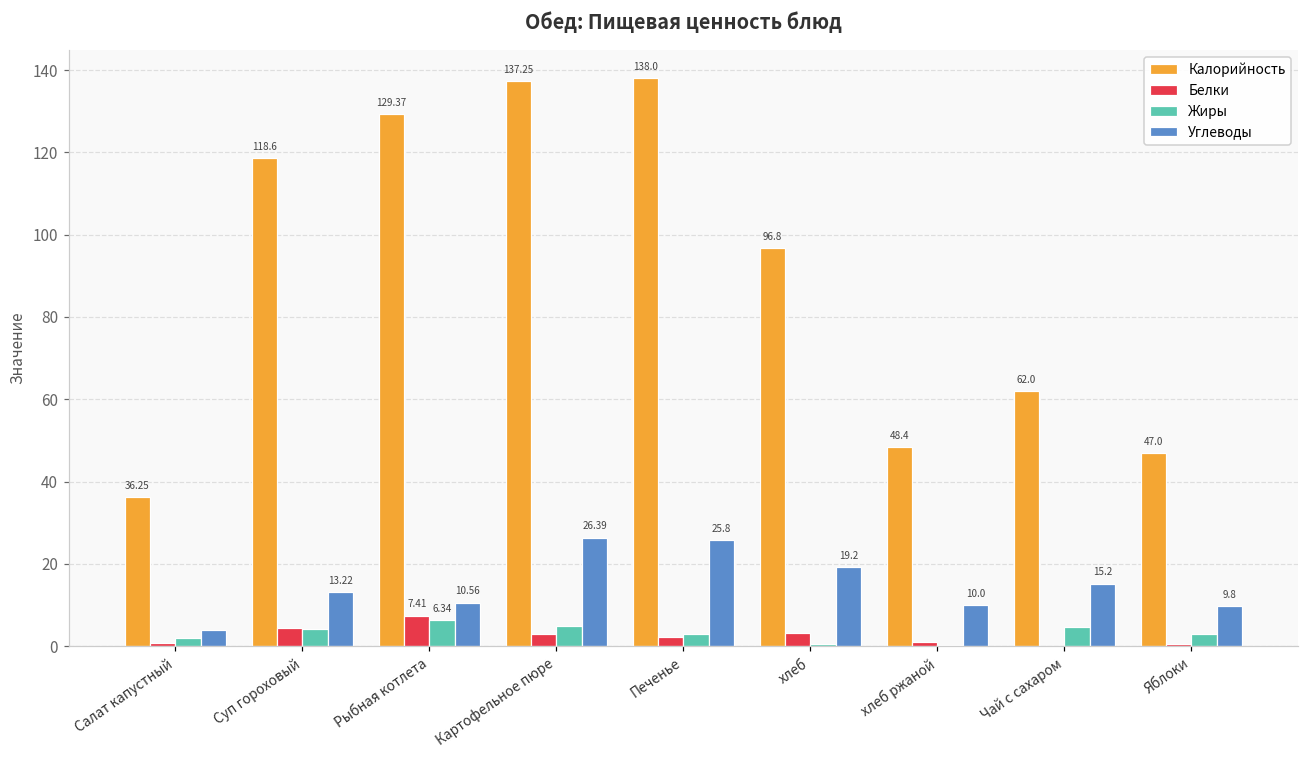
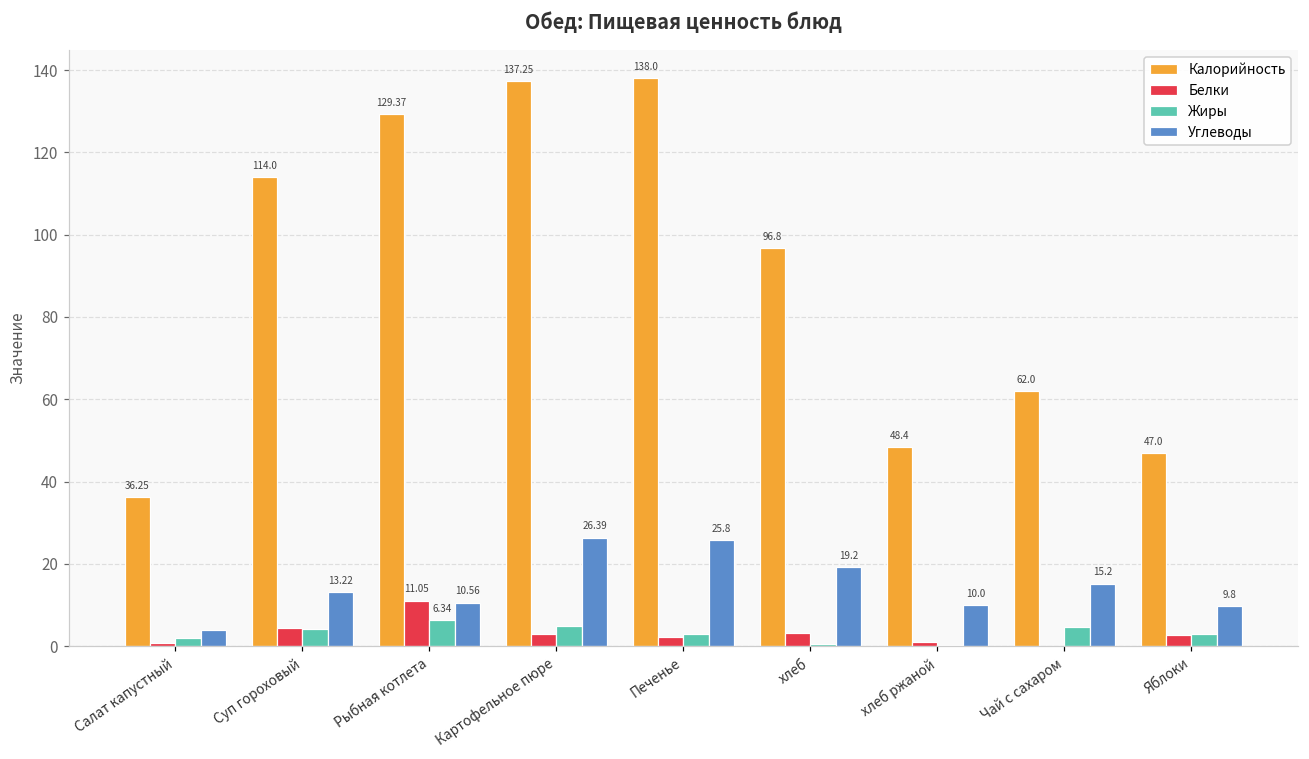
  {
    "Калорийность": {
      "Салат капустный": 36.25,
-     "Суп гороховый": 118.6,
+     "Суп гороховый": 114.0,
      "Рыбная котлета": 129.37,
      "Картофельное пюре": 137.25,
      "Печенье": 138.0,
      "хлеб": 96.8,
      "хлеб ржаной": 48.4,
      "Чай с сахаром": 62.0,
      "Яблоки": 47.0
    },
    "Белки": {
-     "Рыбная котлета": 7.41,
-     "Яблоки": 0
+     "Рыбная котлета": 11.05,
+     "Яблоки": 3
    },
    "Жиры": {
      "Рыбная котлета": 6.34
    },
    "Углеводы": {
      "Суп гороховый": 13.22,
      "Рыбная котлета": 10.56,
      "Картофельное пюре": 26.39,
      "Печенье": 25.8,
      "хлеб": 19.2,
      "хлеб ржаной": 10.0,
      "Чай с сахаром": 15.2,
      "Яблоки": 9.8
    }
  }
